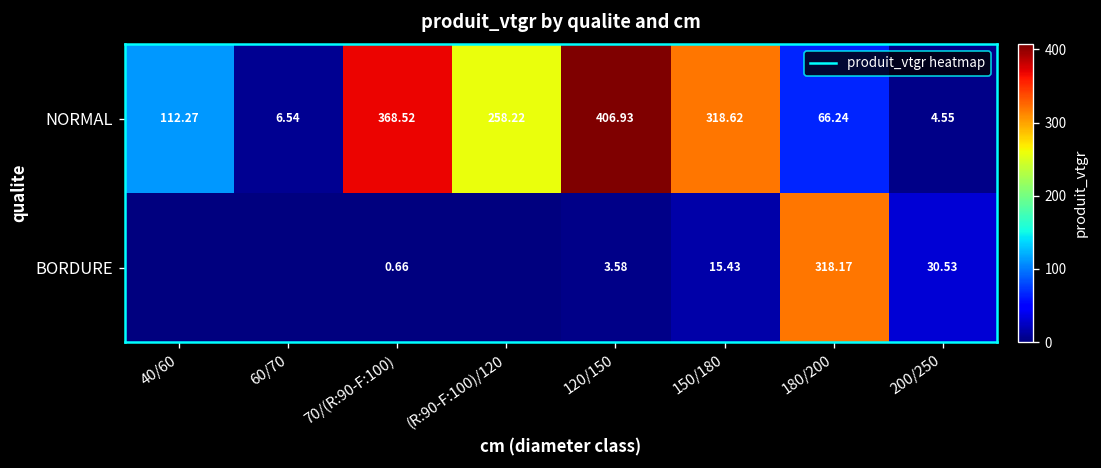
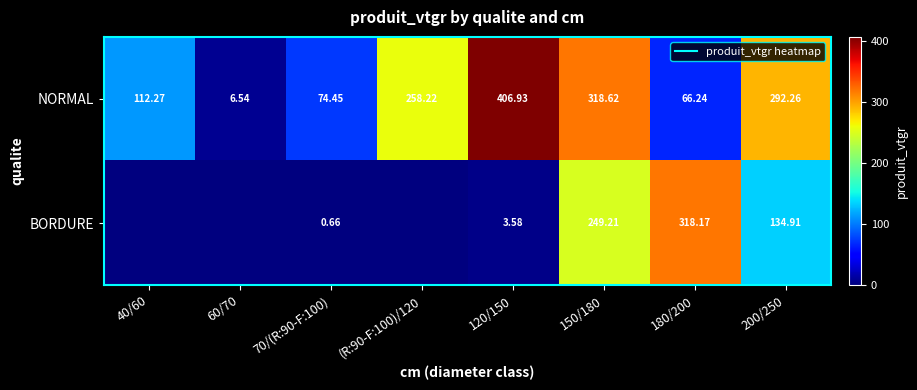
  {
    "NORMAL": {
      "40/60": 112.27,
      "60/70": 6.54,
-     "70/(R:90-F:100)": 368.52,
+     "70/(R:90-F:100)": 74.45,
      "(R:90-F:100)/120": 258.22,
      "120/150": 406.93,
      "150/180": 318.62,
      "180/200": 66.24,
-     "200/250": 4.55
+     "200/250": 292.26
    },
    "BORDURE": {
      "70/(R:90-F:100)": 0.66,
      "120/150": 3.58,
-     "150/180": 15.43,
+     "150/180": 249.21,
      "180/200": 318.17,
-     "200/250": 30.53
+     "200/250": 134.91
    }
  }
